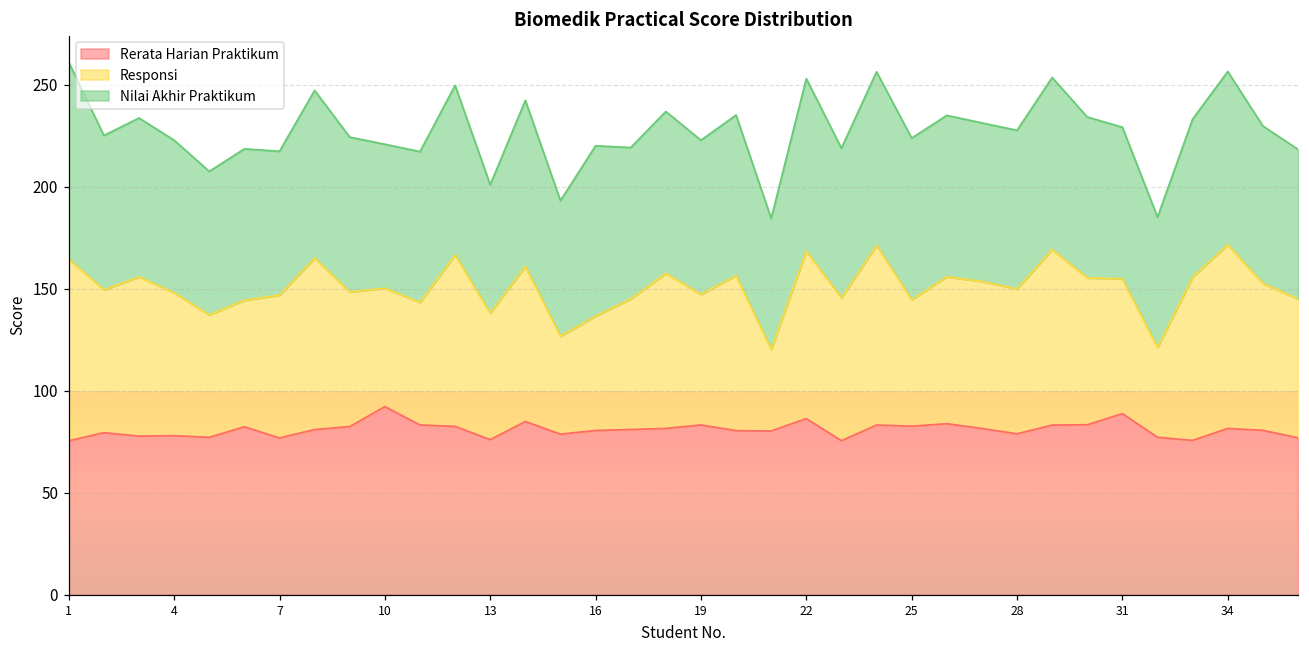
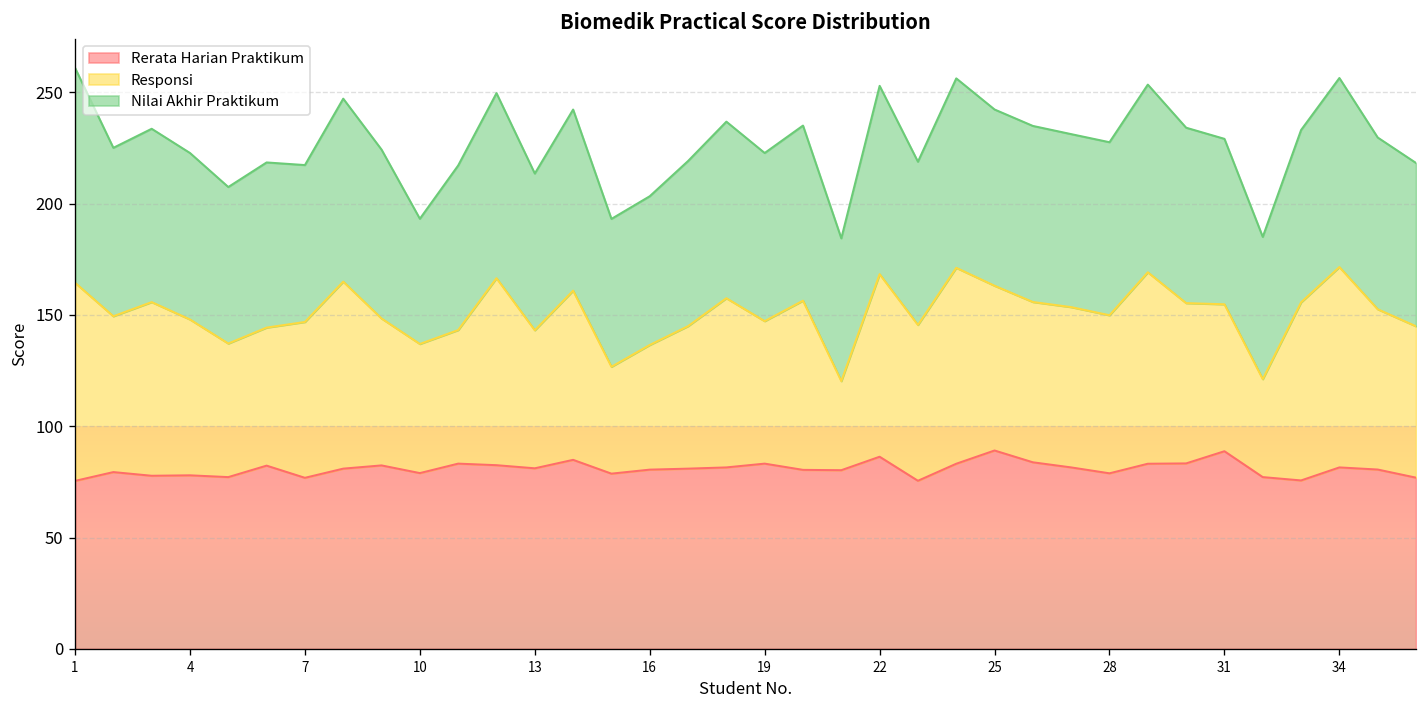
  {
    "Rerata Harian Praktikum": {
      "1": 75,
      "4": 78,
      "7": 77,
-     "10": 92,
-     "13": 76,
+     "10": 79,
+     "13": 81,
      "16": 81,
      "19": 83,
      "22": 86,
-     "25": 83,
+     "25": 89,
      "28": 79,
      "31": 89,
      "34": 82
    },
    "Responsi": {
      "1": 89,
      "4": 70,
      "7": 70,
      "10": 58,
      "13": 62,
      "16": 56,
      "19": 64,
      "22": 82,
-     "25": 62,
+     "25": 74,
      "28": 71,
      "31": 66,
      "34": 90
    },
    "Nilai Akhir Praktikum": {
      "1": 97,
      "4": 75,
      "7": 70,
-     "10": 71,
-     "13": 63,
-     "16": 84,
+     "10": 56,
+     "13": 70,
+     "16": 67,
      "19": 76,
      "22": 85,
      "25": 79,
      "28": 78,
      "31": 74,
      "34": 85
    }
  }
